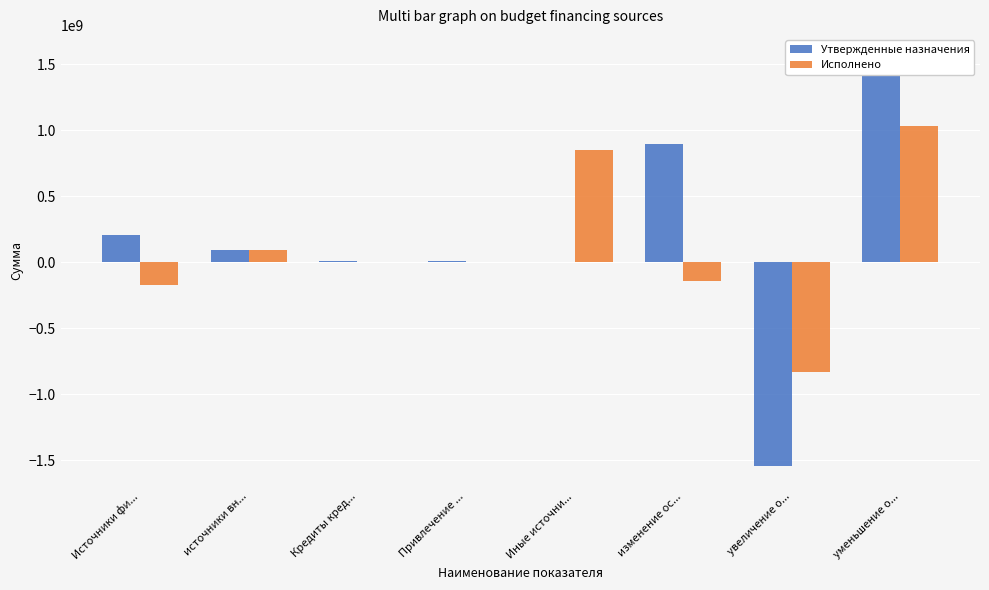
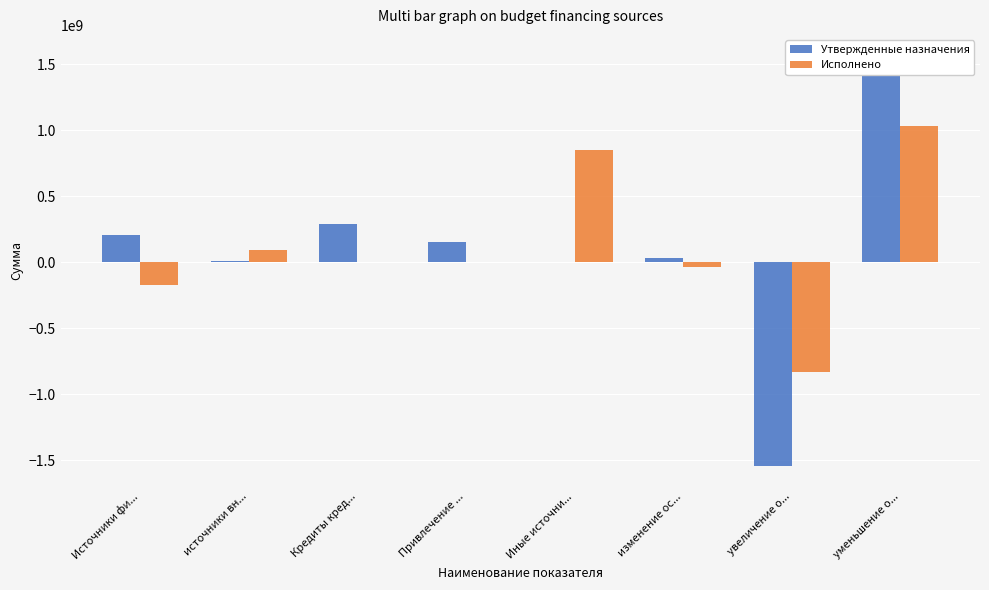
  {
    "Утвержденные назначения": {
      "Источники фи...": 200000000,
-     "источники вн...": 90000000,
-     "Кредиты кред...": 10000000,
-     "Привлечение ...": 10000000,
+     "источники вн...": 10000000,
+     "Кредиты кред...": 290000000,
+     "Привлечение ...": 150000000,
      "Иные источни...": 0,
-     "изменение ос...": 900000000,
+     "изменение ос...": 30000000,
      "увеличение о...": -1540000000
    },
    "Исполнено": {
      "Источники фи...": -170000000,
      "источники вн...": 90000000,
      "Кредиты кред...": 0,
      "Привлечение ...": 0,
      "Иные источни...": 850000000,
-     "изменение ос...": -140000000,
+     "изменение ос...": -30000000,
      "увеличение о...": -830000000,
      "уменьшение о...": 1030000000
    }
  }
